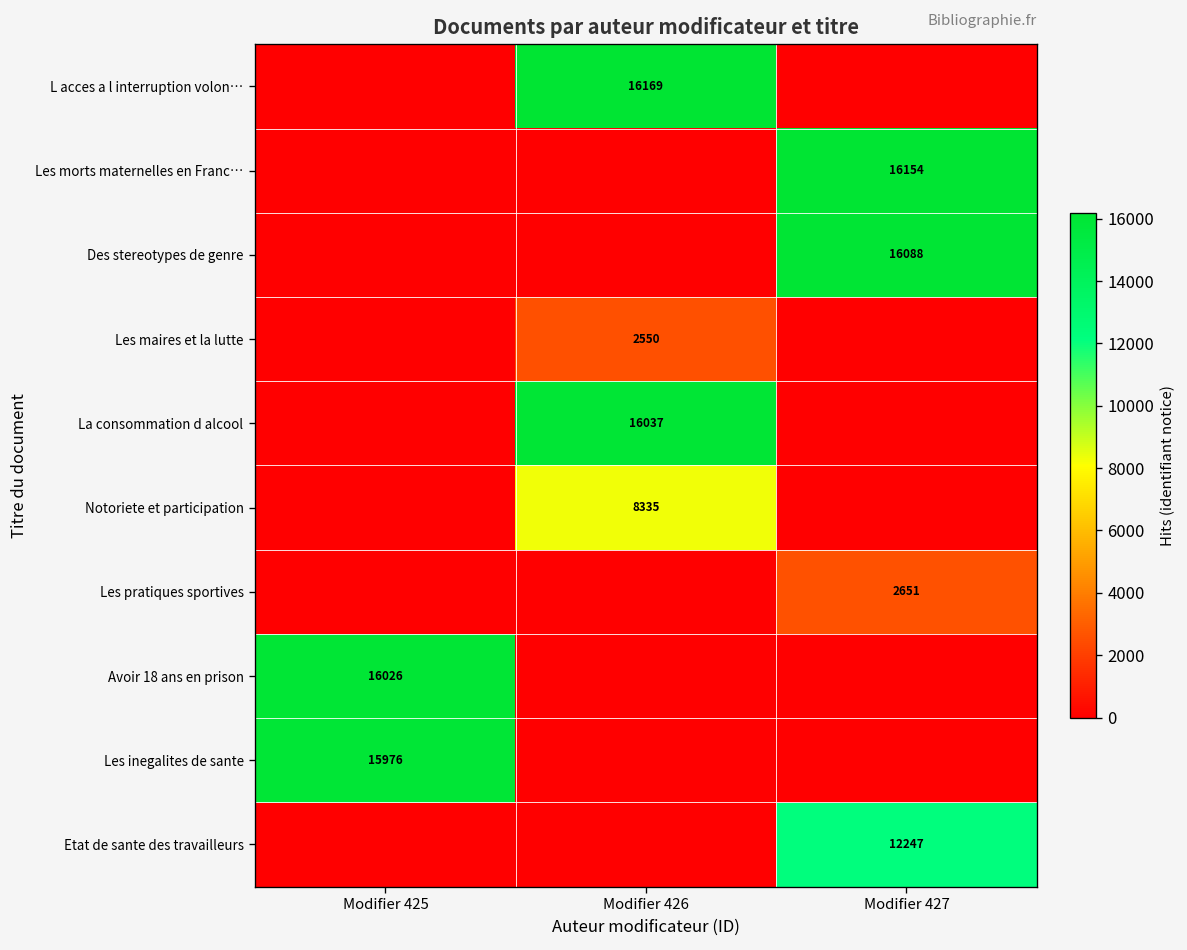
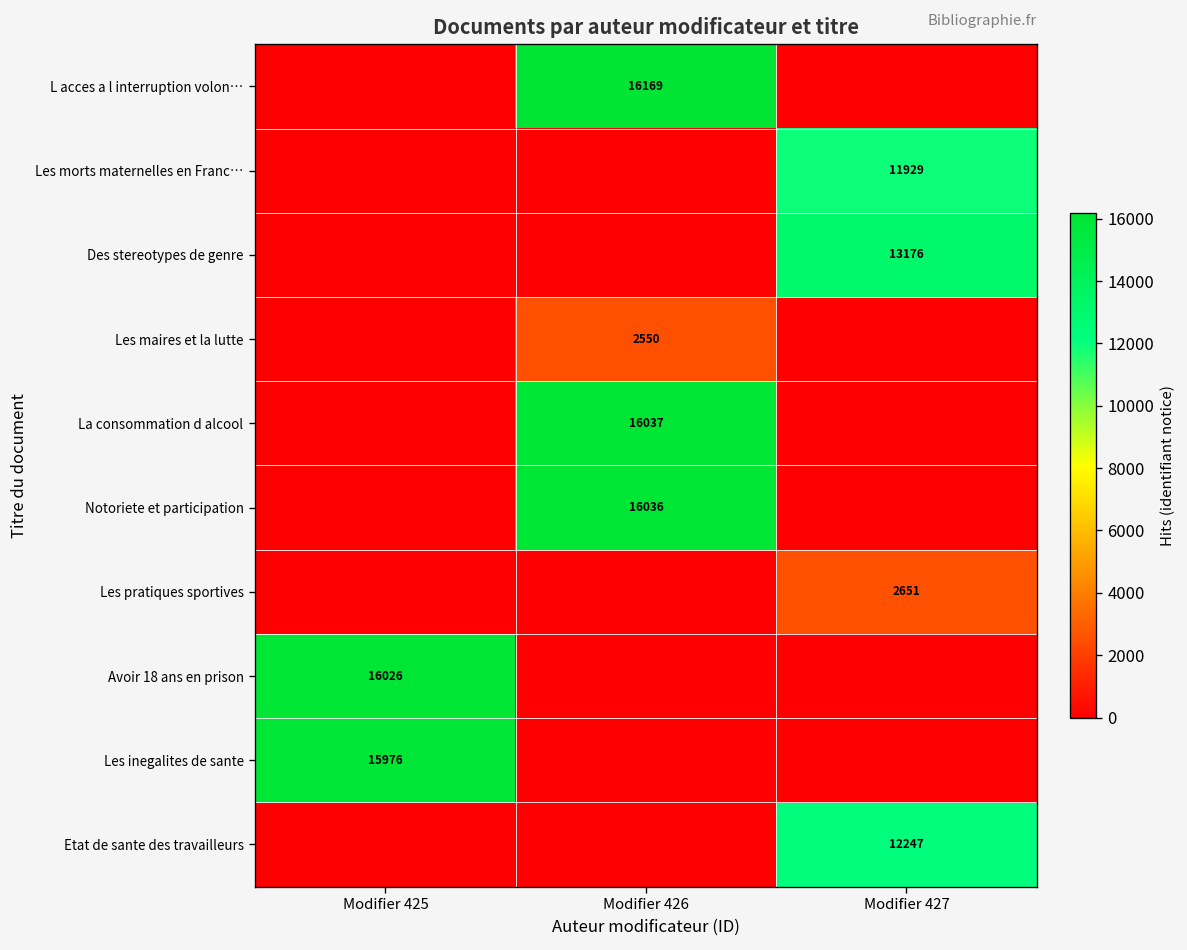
  {
    "L acces a l interruption volon…": {
      "Modifier 426": 16169
    },
    "Les morts maternelles en Franc…": {
-     "Modifier 427": 16154
+     "Modifier 427": 11929
    },
    "Des stereotypes de genre": {
-     "Modifier 427": 16088
+     "Modifier 427": 13176
    },
    "Les maires et la lutte": {
      "Modifier 426": 2550
    },
    "La consommation d alcool": {
      "Modifier 426": 16037
    },
    "Notoriete et participation": {
-     "Modifier 426": 8335
+     "Modifier 426": 16036
    },
    "Les pratiques sportives": {
      "Modifier 427": 2651
    },
    "Avoir 18 ans en prison": {
      "Modifier 425": 16026
    },
    "Les inegalites de sante": {
      "Modifier 425": 15976
    },
    "Etat de sante des travailleurs": {
      "Modifier 427": 12247
    }
  }
